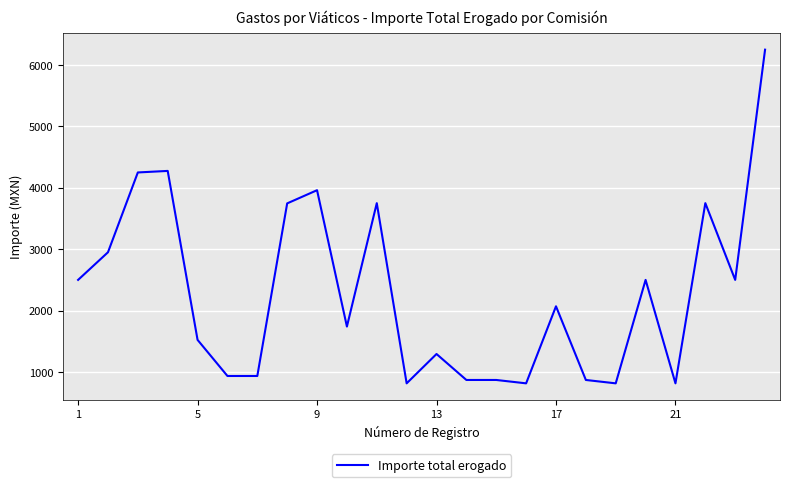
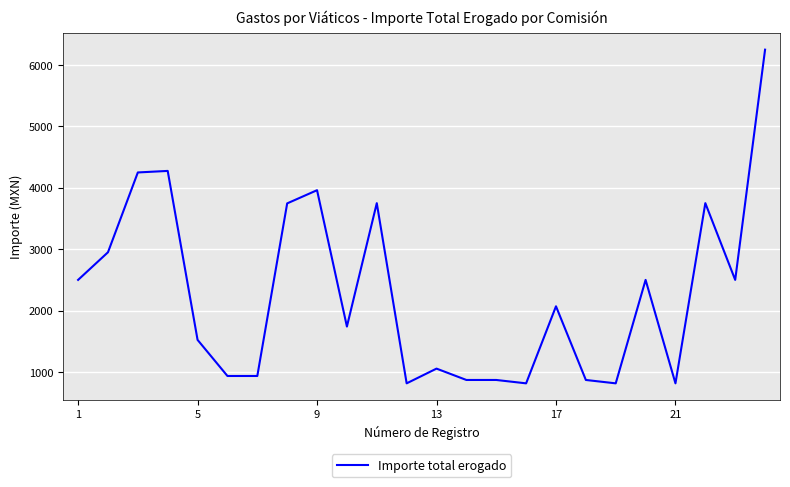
  {
    "1": 2500,
    "5": 1500,
    "9": 4000,
-   "13": 1300,
+   "13": 1100,
    "17": 2100,
    "21": 800
  }
